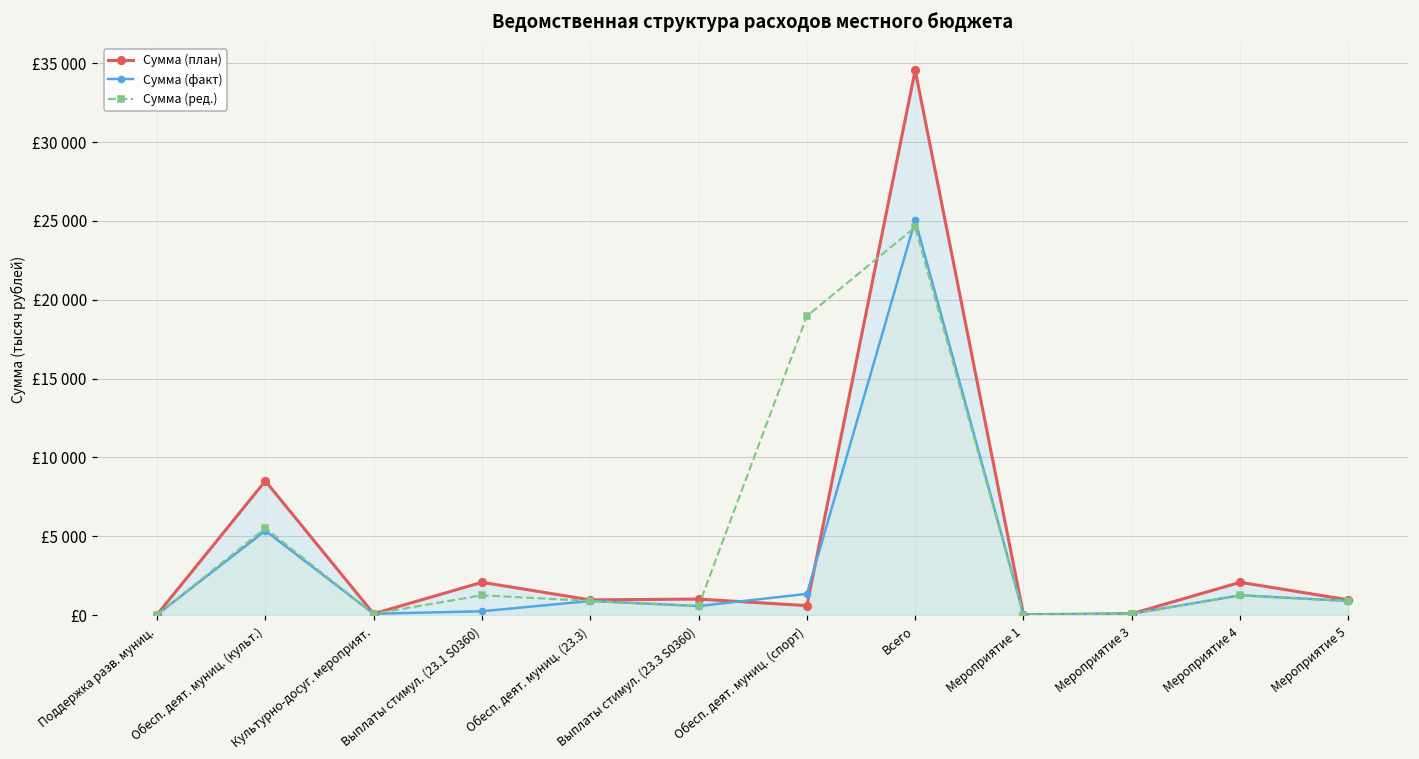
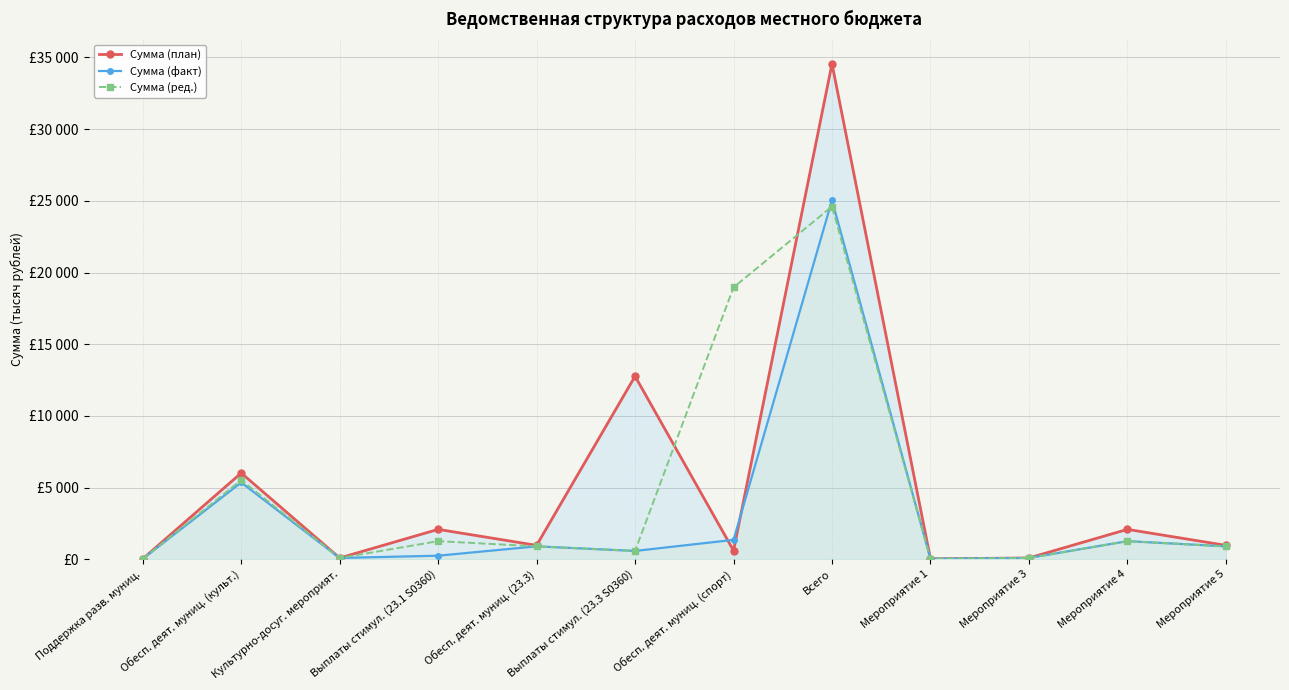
  {
    "Сумма (план)": {
-     "Обесп. деят. муниц. (культ.)": "£8500",
+     "Обесп. деят. муниц. (культ.)": "£6000",
      "Выплаты стимул. (23.1 S0360)": "£2100",
-     "Выплаты стимул. (23.3 S0360)": "£1000",
+     "Выплаты стимул. (23.3 S0360)": "£12800",
      "Обесп. деят. муниц. (спорт)": "£600",
      "Всего": "£34600",
      "Мероприятие 4": "£2100"
    },
    "Сумма (факт)": {
      "Выплаты стимул. (23.1 S0360)": "£200",
      "Обесп. деят. муниц. (спорт)": "£1400",
      "Всего": "£25000"
    },
    "Сумма (ред.)": {
      "Выплаты стимул. (23.1 S0360)": "£1300",
      "Обесп. деят. муниц. (спорт)": "£19000",
      "Всего": "£24600"
    }
  }
